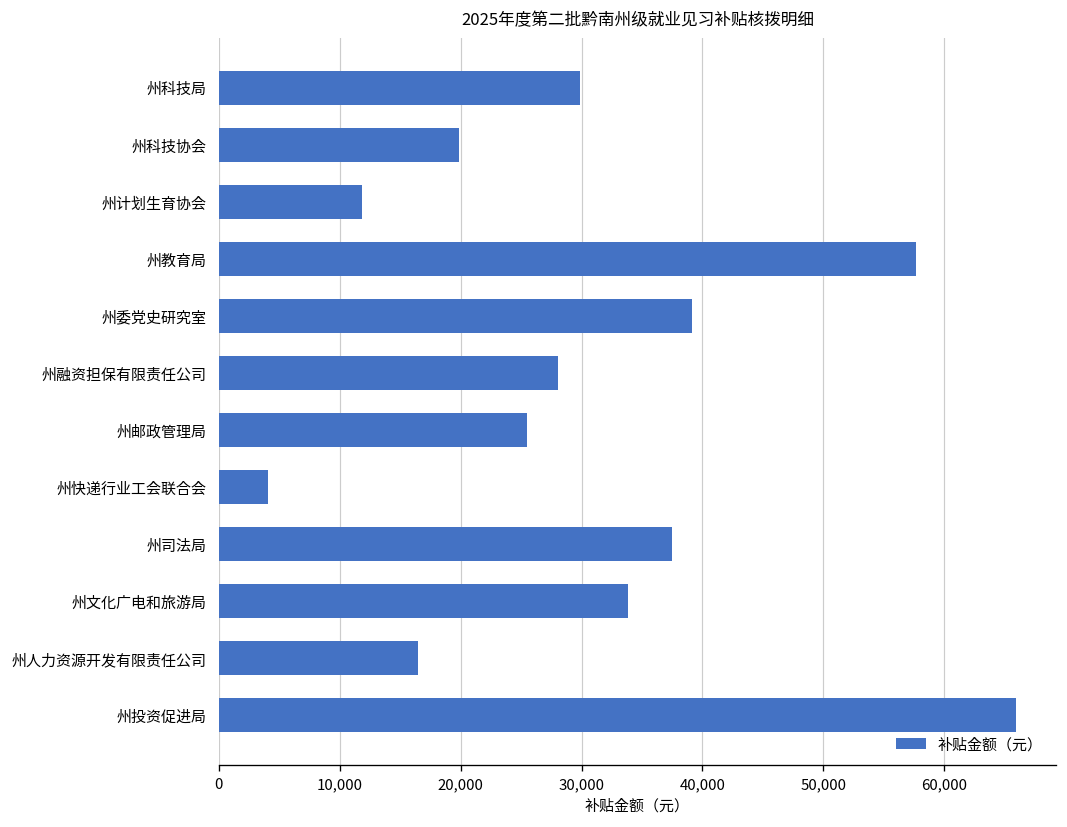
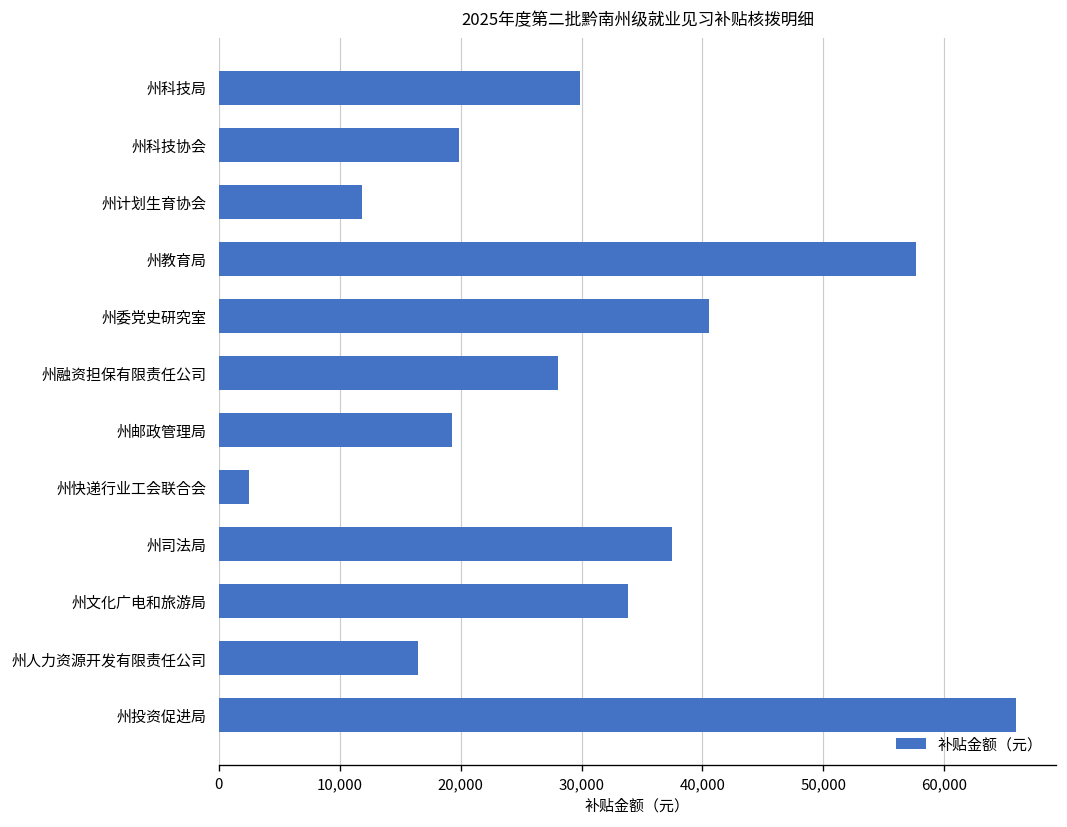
  {
    "州科技局": "29,800",
    "州科技协会": "19,900",
    "州计划生育协会": "11,900",
    "州教育局": "57,600",
-   "州委党史研究室": "39,100",
+   "州委党史研究室": "40,500",
    "州融资担保有限责任公司": "28,000",
-   "州邮政管理局": "25,500",
-   "州快递行业工会联合会": "4,100",
+   "州邮政管理局": "19,300",
+   "州快递行业工会联合会": "2,500",
    "州司法局": "37,500",
    "州文化广电和旅游局": "33,800",
    "州人力资源开发有限责任公司": "16,500",
    "州投资促进局": "65,900"
  }
